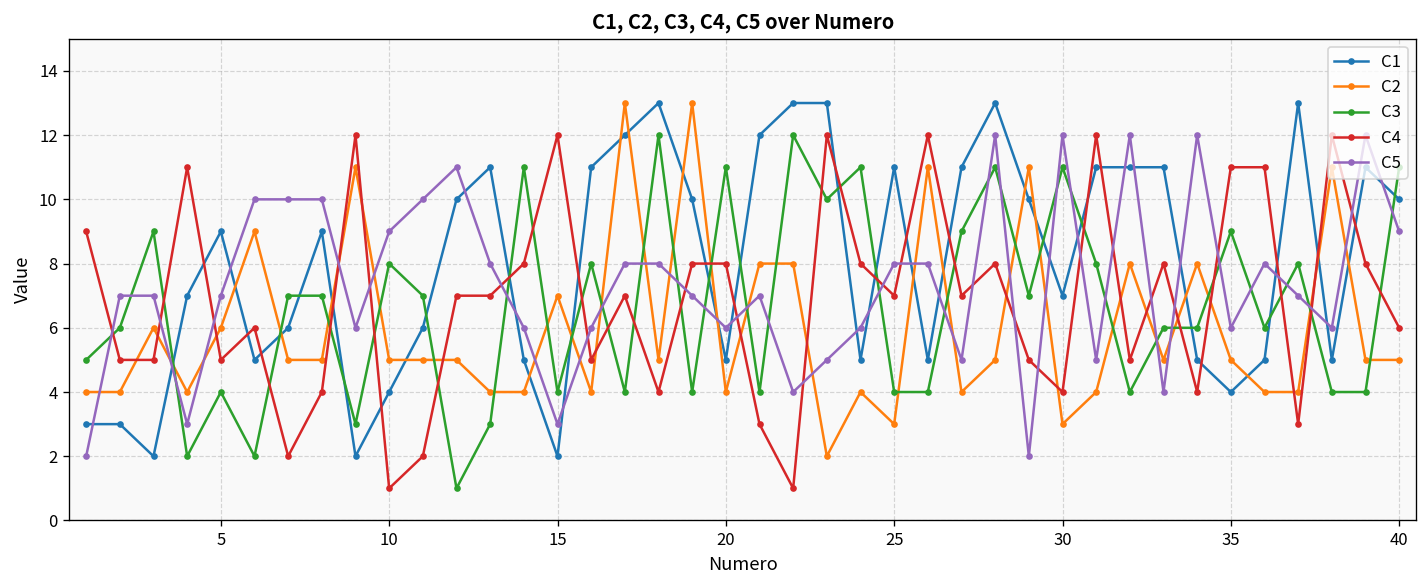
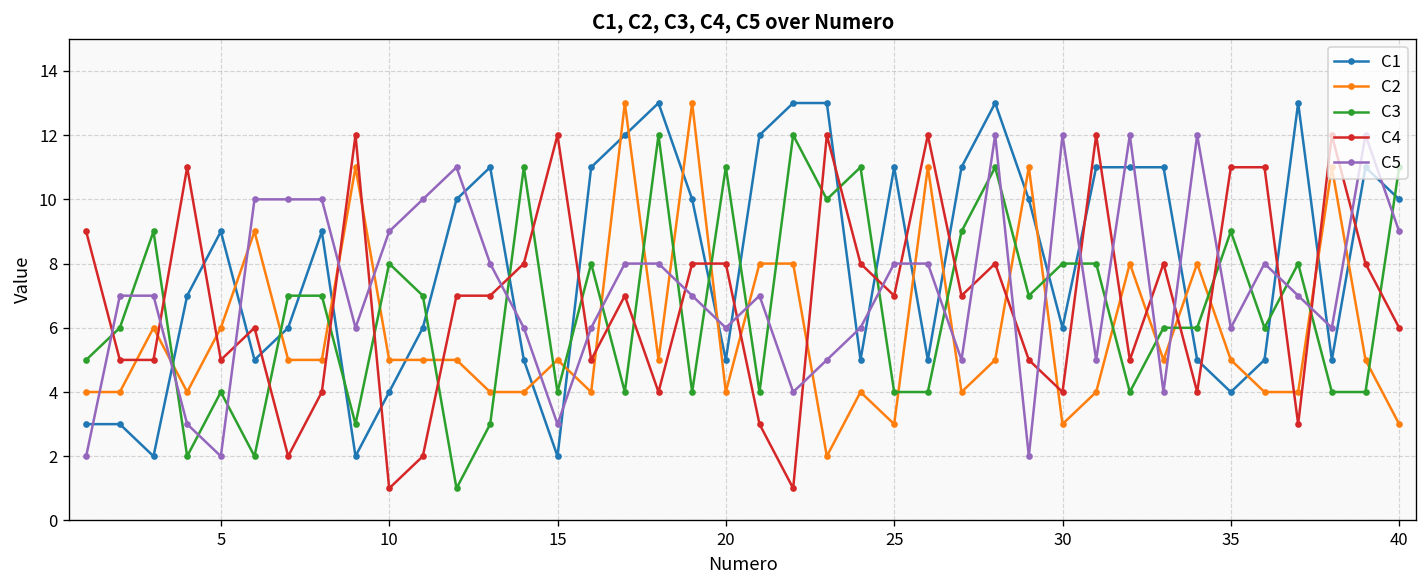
  {
    "C1": {
      "5": 9,
      "10": 4,
      "15": 2,
      "20": 5,
      "25": 11,
-     "30": 7,
+     "30": 6,
      "35": 4,
      "40": 10
    },
    "C2": {
      "5": 6,
      "10": 5,
-     "15": 7,
+     "15": 5,
      "20": 4,
      "25": 3,
      "30": 3,
      "35": 5,
-     "40": 5
+     "40": 3
    },
    "C3": {
      "5": 4,
      "10": 8,
      "15": 4,
      "20": 11,
      "25": 4,
-     "30": 11,
+     "30": 8,
      "35": 9
    },
    "C4": {
      "5": 5,
      "10": 1,
      "15": 12,
      "20": 8,
      "25": 7,
      "30": 4,
      "35": 11,
      "40": 6
    },
    "C5": {
-     "5": 7,
+     "5": 2,
      "10": 9,
      "15": 3,
      "20": 6,
      "25": 8,
      "30": 12,
      "35": 6,
      "40": 9
    }
  }
